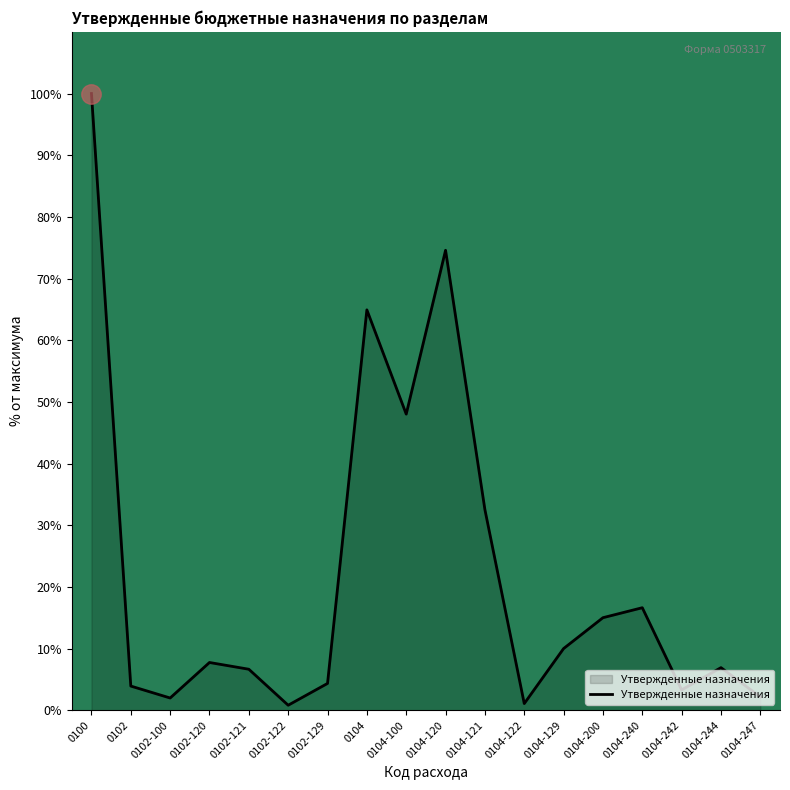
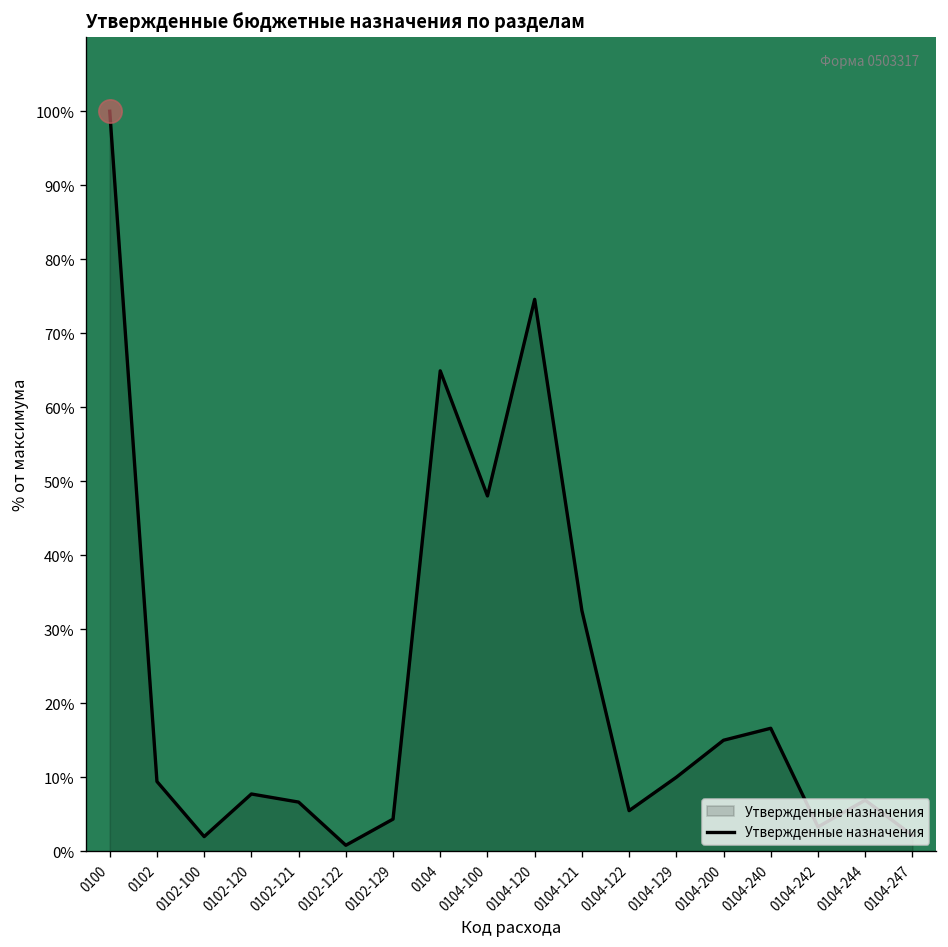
  {
    "Утвержденные назначения": {
-     "0102": "4%",
+     "0102": "9%",
      "0102-100": "2%",
      "0102-120": "8%",
      "0102-121": "7%",
      "0102-122": "1%",
      "0102-129": "4%",
      "0104": "65%",
      "0104-100": "48%",
      "0104-120": "75%",
      "0104-121": "33%",
-     "0104-122": "1%",
+     "0104-122": "5%",
      "0104-129": "10%",
      "0104-200": "15%",
      "0104-240": "17%",
      "0104-244": "7%"
    }
  }
